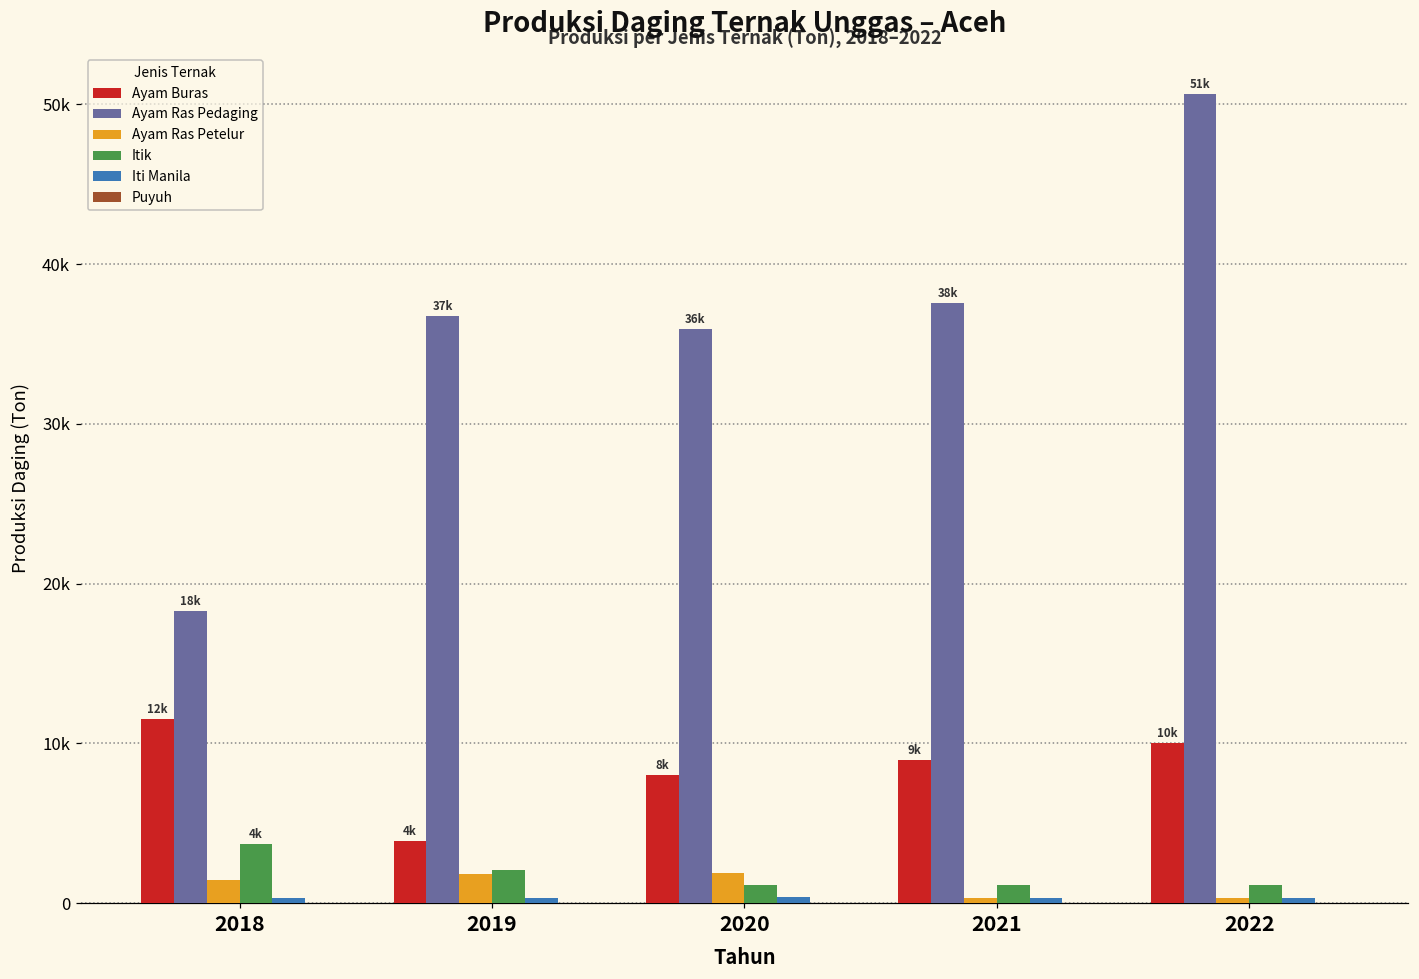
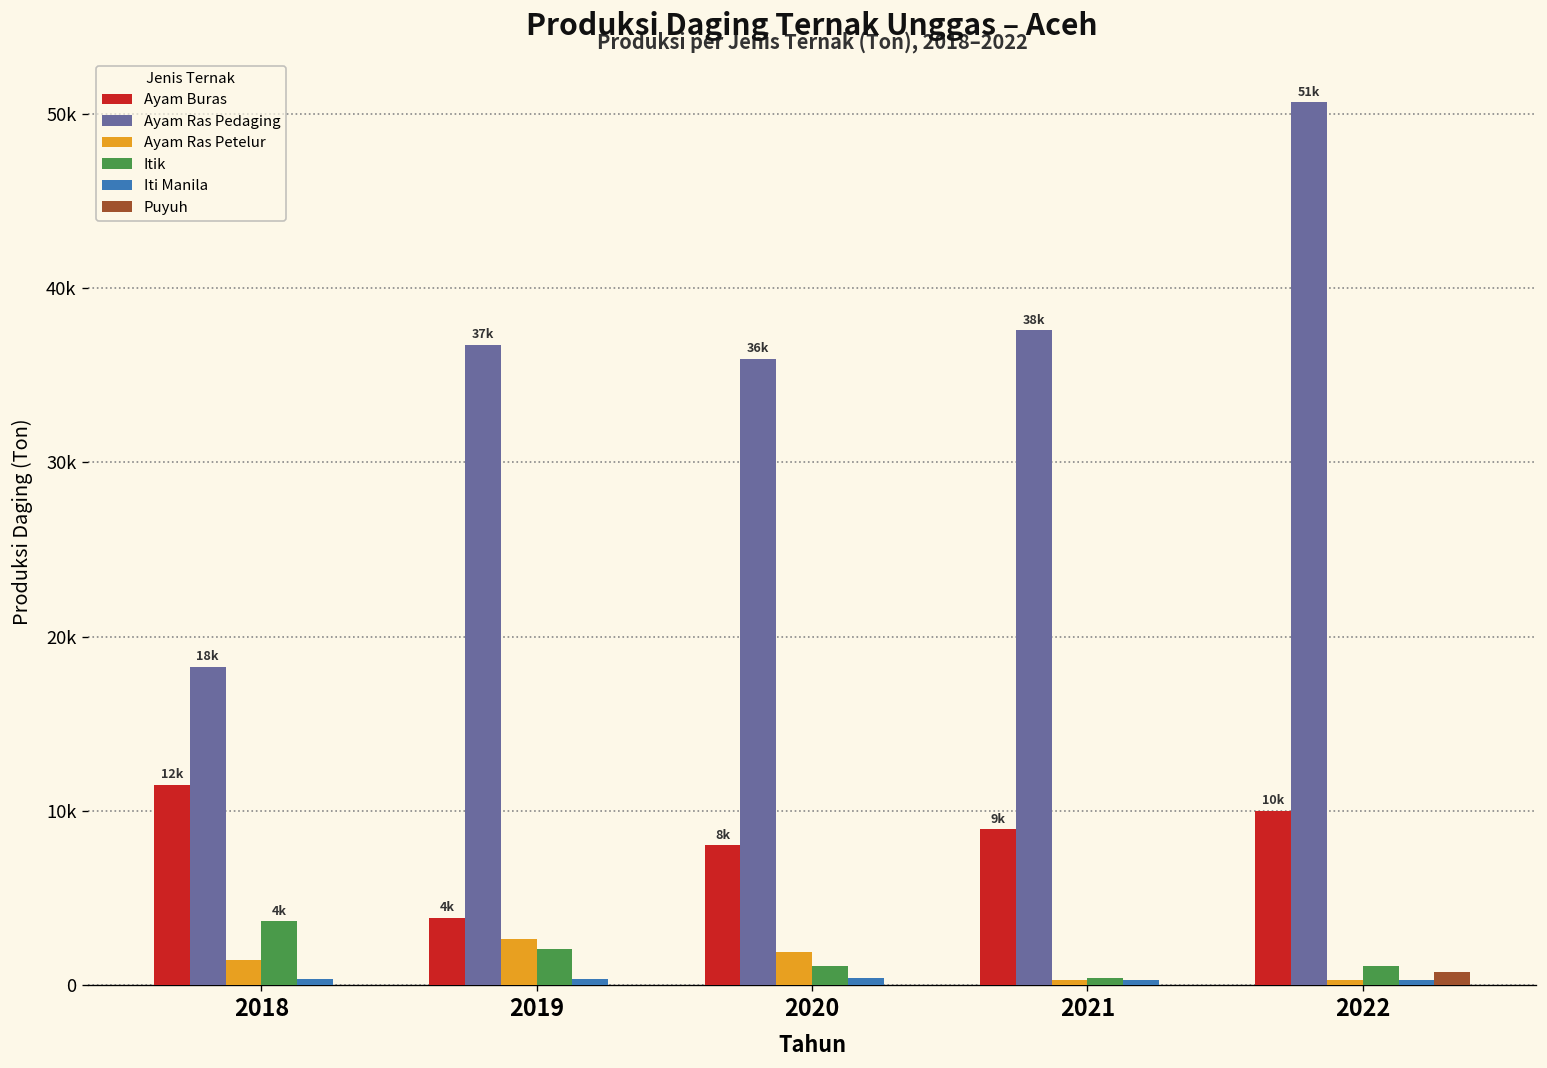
  {
    "Ayam Buras": {
      "2018": "12k",
      "2019": "4k",
      "2020": "8k",
      "2021": "9k",
      "2022": "10k"
    },
    "Ayam Ras Petelur": {
      "2018": "1500",
-     "2019": "1800",
+     "2019": "2600",
      "2020": "1900",
      "2021": "300",
      "2022": "300"
    },
    "Itik": {
      "2019": "2100",
      "2020": "1100",
-     "2021": "1100",
+     "2021": "400",
      "2022": "1100"
    },
    "Puyuh": {
-     "2022": "0"
+     "2022": "800"
    }
  }
